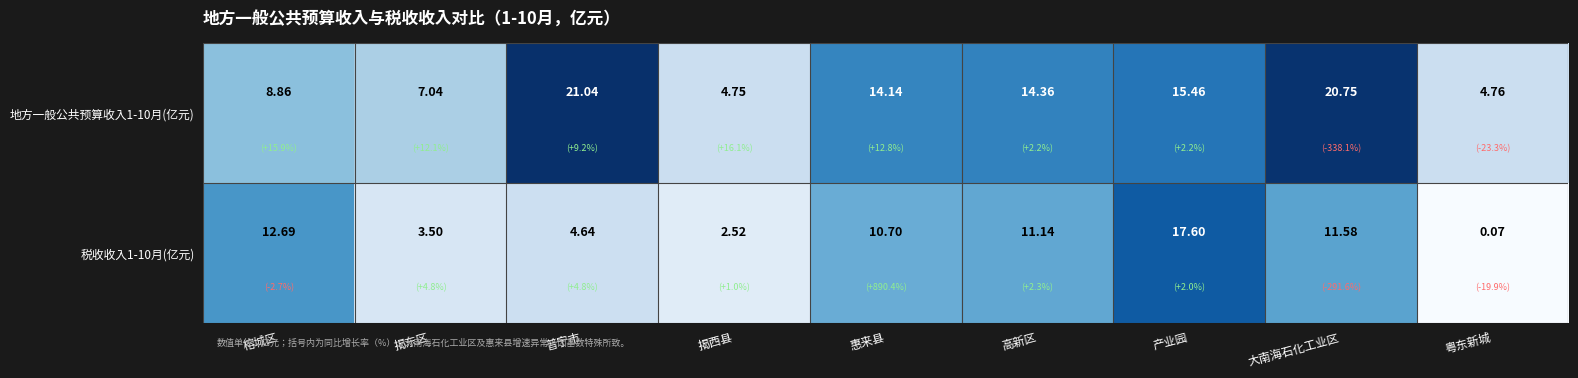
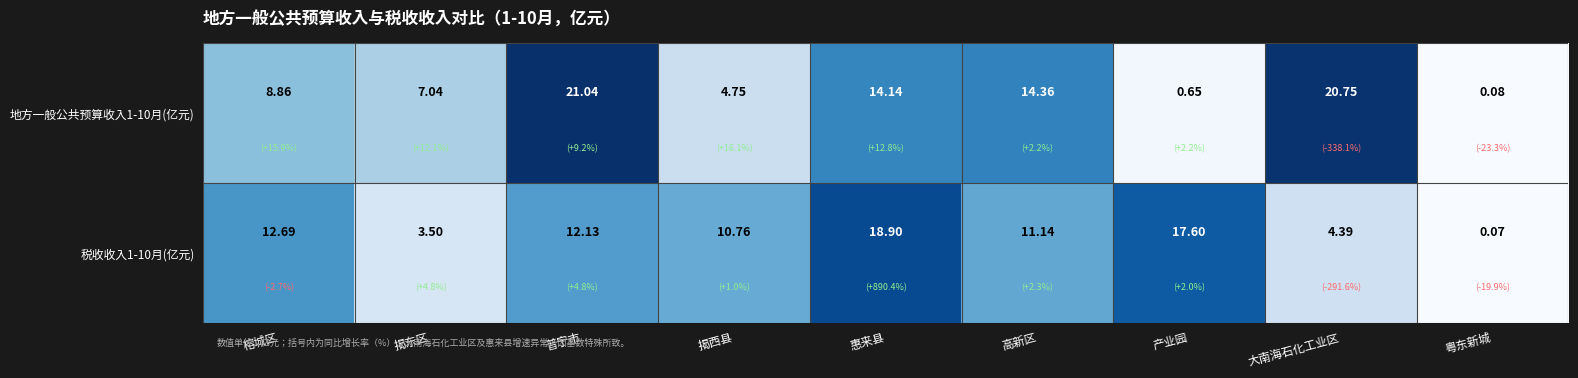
  {
    "地方一般公共预算收入1-10月(亿元)": {
-     "产业园": 15.46,
-     "粤东新城": 4.76
+     "产业园": 0.65,
+     "粤东新城": 0.08
    },
    "税收收入1-10月(亿元)": {
-     "普宁市": 4.64,
-     "揭西县": 2.52,
-     "惠来县": 10.70,
-     "大南海石化工业区": 11.58
+     "普宁市": 12.13,
+     "揭西县": 10.76,
+     "惠来县": 18.90,
+     "大南海石化工业区": 4.39
    }
  }
